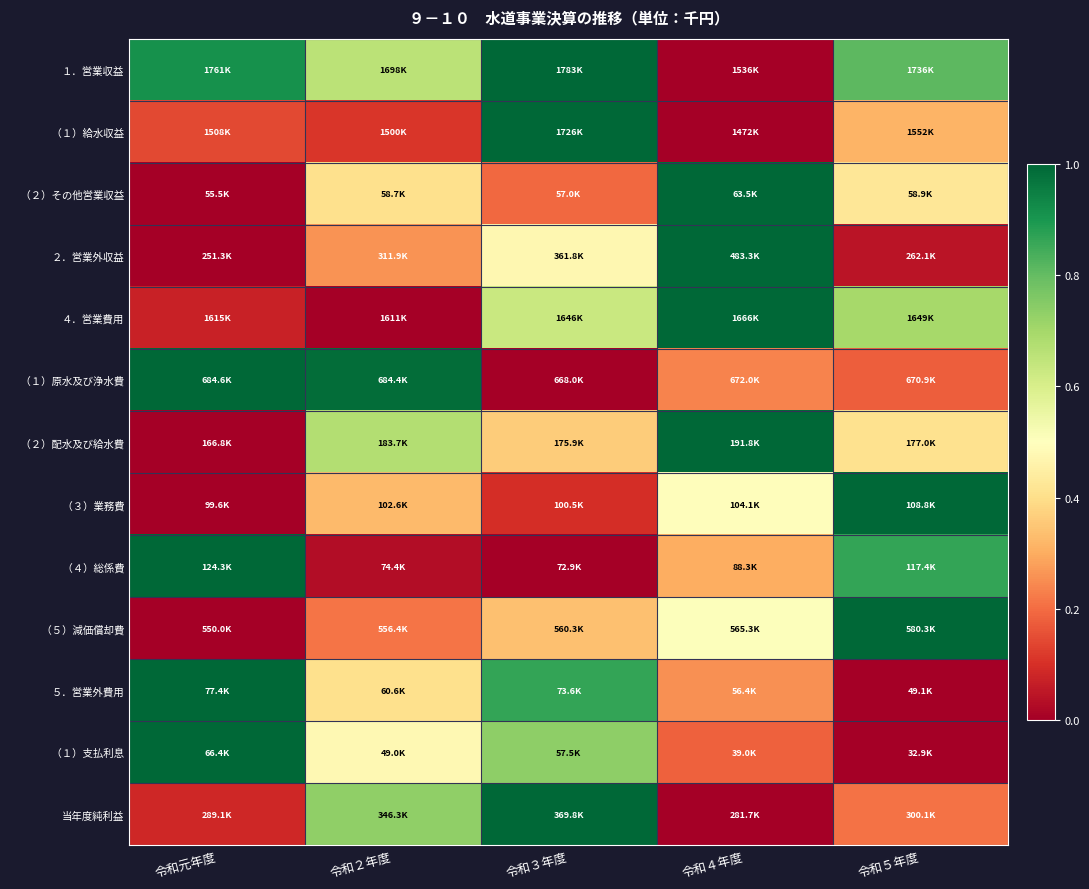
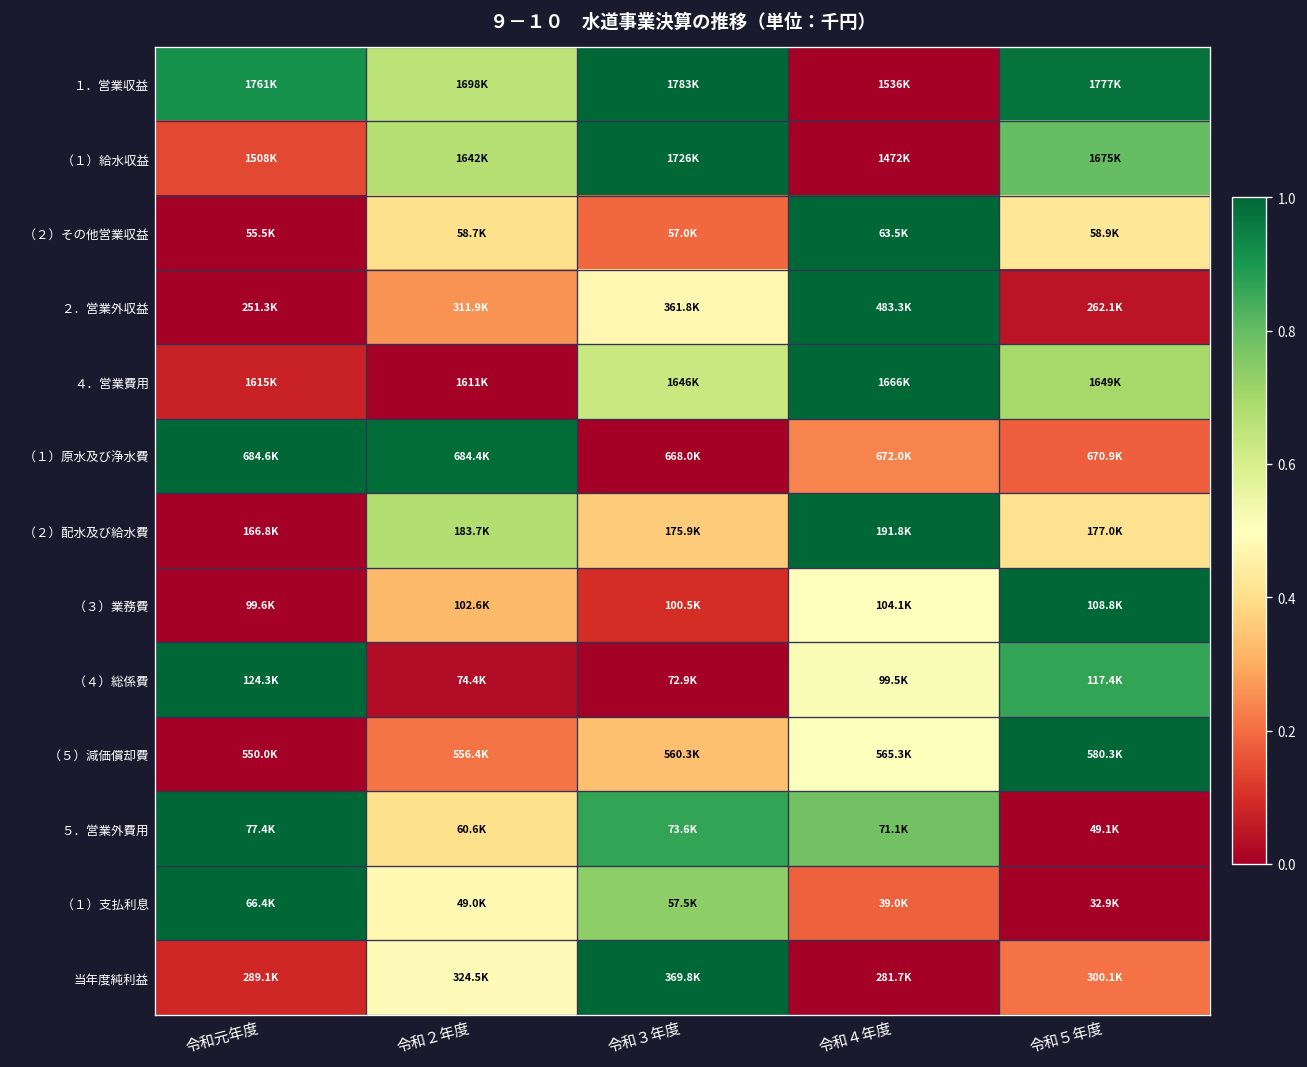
  {
    "１．営業収益": {
      "令和元年度": "1761K",
      "令和２年度": "1698K",
      "令和３年度": "1783K",
      "令和４年度": "1536K",
-     "令和５年度": "1736K"
+     "令和５年度": "1777K"
    },
    "（１）給水収益": {
      "令和元年度": "1508K",
-     "令和２年度": "1500K",
+     "令和２年度": "1642K",
      "令和３年度": "1726K",
      "令和４年度": "1472K",
-     "令和５年度": "1552K"
+     "令和５年度": "1675K"
    },
    "（２）その他営業収益": {
      "令和元年度": "55.5K",
      "令和２年度": "58.7K",
      "令和３年度": "57.0K",
      "令和４年度": "63.5K",
      "令和５年度": "58.9K"
    },
    "２．営業外収益": {
      "令和元年度": "251.3K",
      "令和２年度": "311.9K",
      "令和３年度": "361.8K",
      "令和４年度": "483.3K",
      "令和５年度": "262.1K"
    },
    "４．営業費用": {
      "令和元年度": "1615K",
      "令和２年度": "1611K",
      "令和３年度": "1646K",
      "令和４年度": "1666K",
      "令和５年度": "1649K"
    },
    "（１）原水及び浄水費": {
      "令和元年度": "684.6K",
      "令和２年度": "684.4K",
      "令和３年度": "668.0K",
      "令和４年度": "672.0K",
      "令和５年度": "670.9K"
    },
    "（２）配水及び給水費": {
      "令和元年度": "166.8K",
      "令和２年度": "183.7K",
      "令和３年度": "175.9K",
      "令和４年度": "191.8K",
      "令和５年度": "177.0K"
    },
    "（３）業務費": {
      "令和元年度": "99.6K",
      "令和２年度": "102.6K",
      "令和３年度": "100.5K",
      "令和４年度": "104.1K",
      "令和５年度": "108.8K"
    },
    "（４）総係費": {
      "令和元年度": "124.3K",
      "令和２年度": "74.4K",
      "令和３年度": "72.9K",
-     "令和４年度": "88.3K",
+     "令和４年度": "99.5K",
      "令和５年度": "117.4K"
    },
    "（５）減価償却費": {
      "令和元年度": "550.0K",
      "令和２年度": "556.4K",
      "令和３年度": "560.3K",
      "令和４年度": "565.3K",
      "令和５年度": "580.3K"
    },
    "５．営業外費用": {
      "令和元年度": "77.4K",
      "令和２年度": "60.6K",
      "令和３年度": "73.6K",
-     "令和４年度": "56.4K",
+     "令和４年度": "71.1K",
      "令和５年度": "49.1K"
    },
    "（１）支払利息": {
      "令和元年度": "66.4K",
      "令和２年度": "49.0K",
      "令和３年度": "57.5K",
      "令和４年度": "39.0K",
      "令和５年度": "32.9K"
    },
    "当年度純利益": {
      "令和元年度": "289.1K",
-     "令和２年度": "346.3K",
+     "令和２年度": "324.5K",
      "令和３年度": "369.8K",
      "令和４年度": "281.7K",
      "令和５年度": "300.1K"
    }
  }
